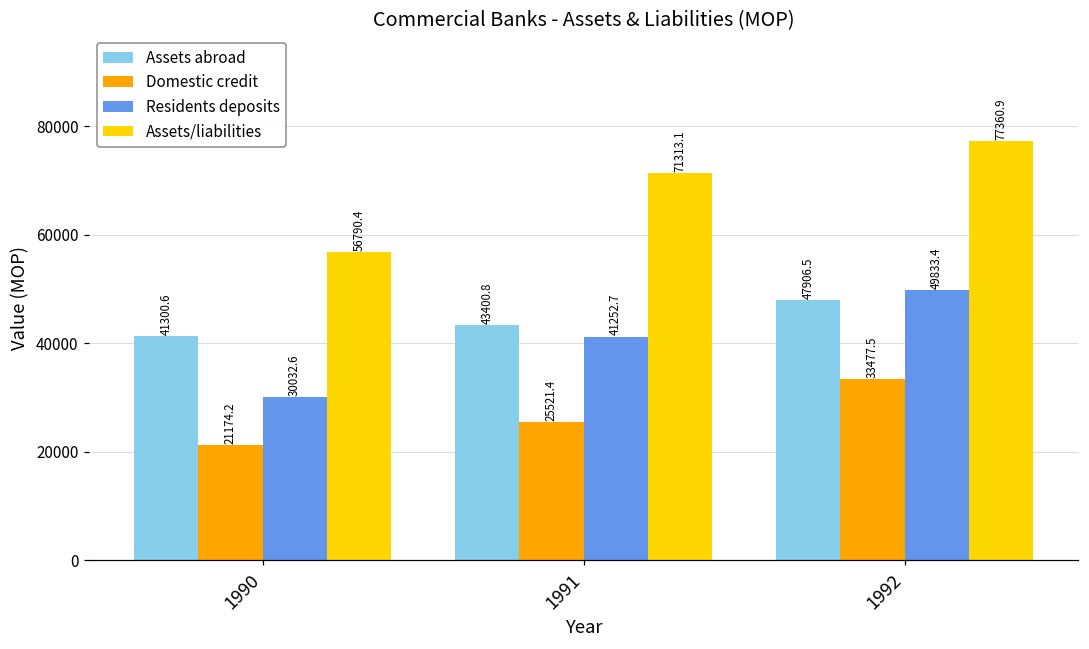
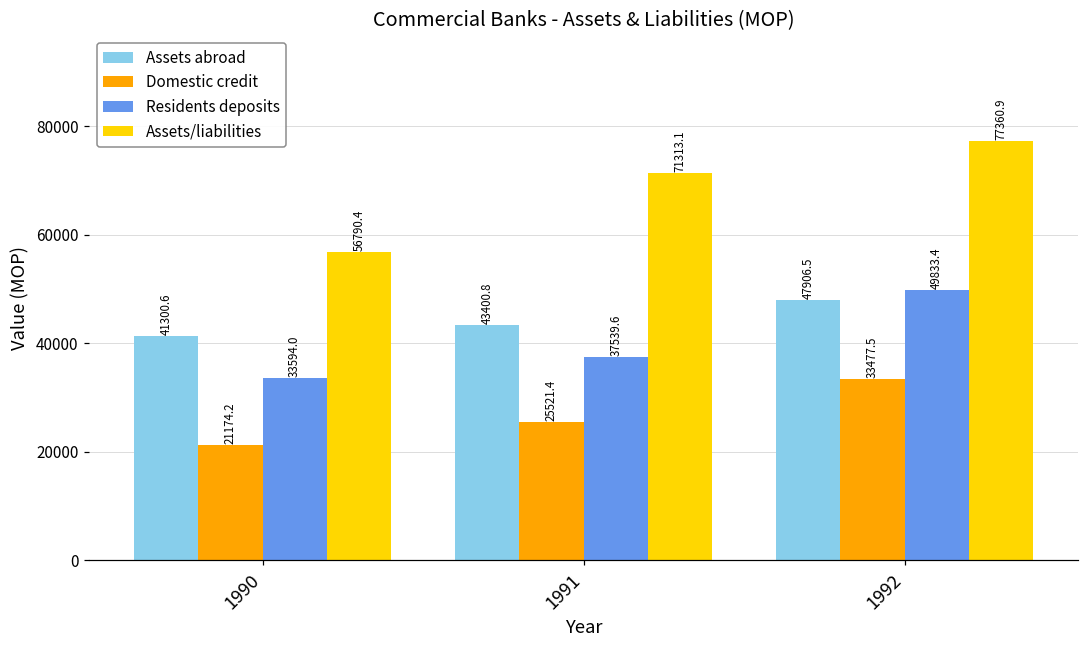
  {
    "Assets abroad": {
      "1990": 41300.6,
      "1991": 43400.8,
      "1992": 47906.5
    },
    "Residents deposits": {
-     "1990": 30032.6,
-     "1991": 41252.7,
+     "1990": 33594.0,
+     "1991": 37539.6,
      "1992": 49833.4
    }
  }
